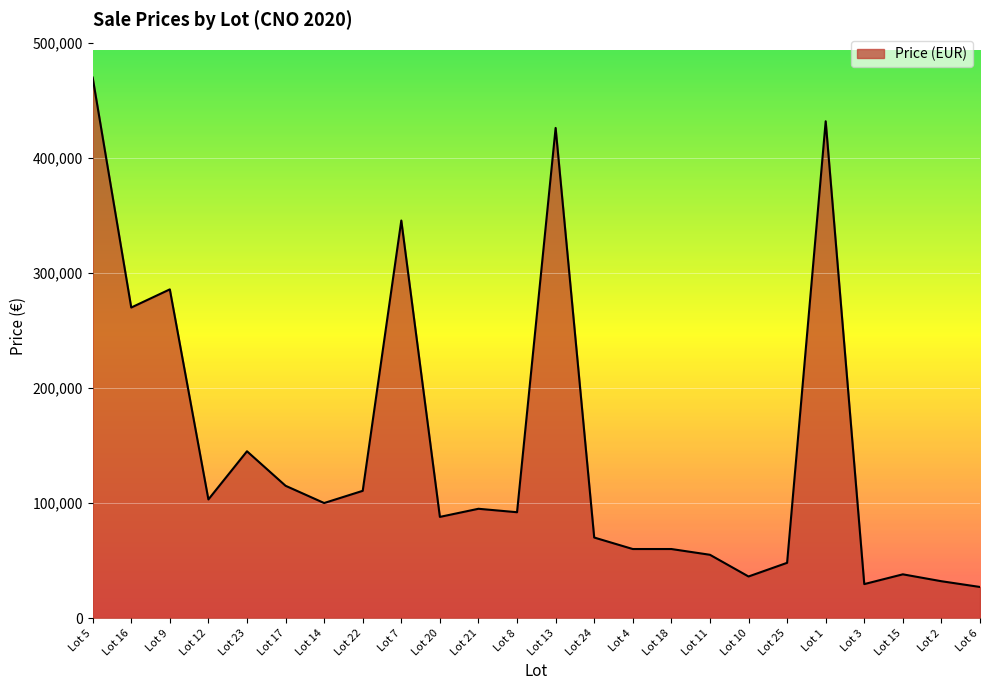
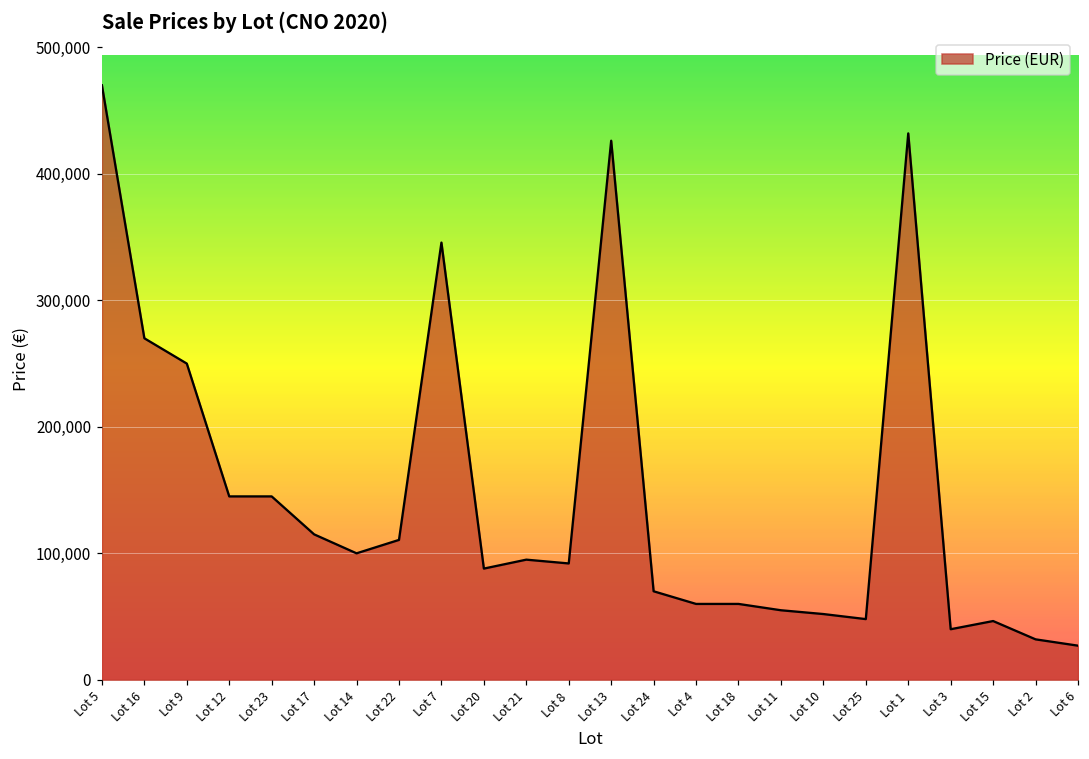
  {
    "Lot 5": "470,000",
    "Lot 16": "270,000",
-   "Lot 9": "286,000",
-   "Lot 12": "103,000",
+   "Lot 9": "250,000",
+   "Lot 12": "145,000",
    "Lot 23": "145,000",
    "Lot 17": "115,000",
    "Lot 14": "100,000",
    "Lot 22": "111,000",
    "Lot 7": "346,000",
    "Lot 20": "88,000",
    "Lot 21": "95,000",
    "Lot 8": "92,000",
    "Lot 13": "426,000",
    "Lot 24": "70,000",
    "Lot 4": "60,000",
    "Lot 18": "60,000",
    "Lot 11": "55,000",
-   "Lot 10": "36,000",
+   "Lot 10": "52,000",
    "Lot 25": "48,000",
    "Lot 1": "432,000",
-   "Lot 3": "30,000",
-   "Lot 15": "38,000",
+   "Lot 3": "40,000",
+   "Lot 15": "46,000",
    "Lot 2": "32,000",
    "Lot 6": "27,000"
  }
